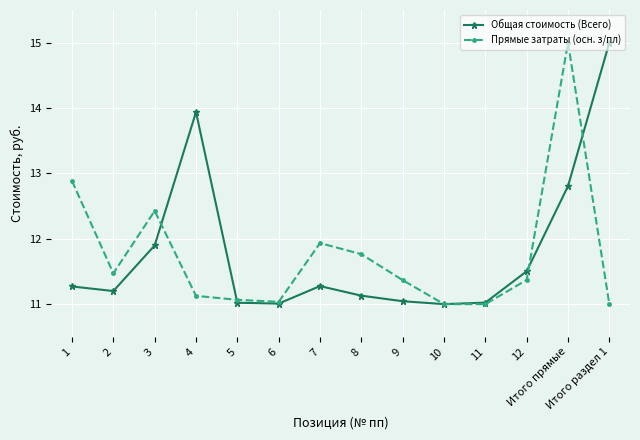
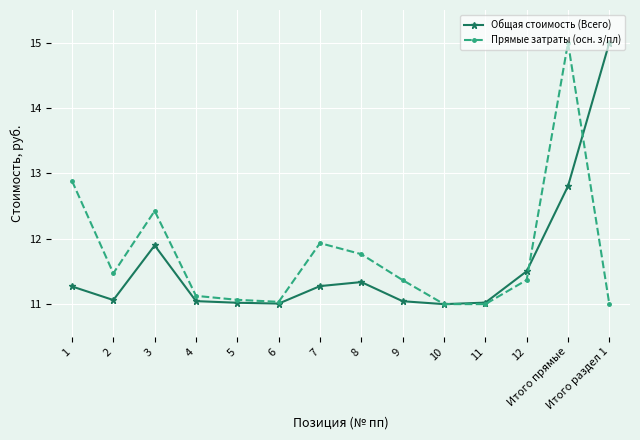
  {
    "Общая стоимость (Всего)": {
      "1": 11.3,
-     "2": 11.2,
+     "2": 11.1,
      "3": 11.9,
-     "4": 13.9,
+     "4": 11.0,
      "5": 11.0,
      "7": 11.3,
-     "8": 11.1,
+     "8": 11.3,
      "9": 11.0,
      "12": 11.5,
      "Итого прямые": 12.8
    },
    "Прямые затраты (осн. з/пл)": {
      "1": 12.9,
      "2": 11.5,
      "3": 12.4,
      "4": 11.1,
      "5": 11.1,
      "7": 11.9,
      "8": 11.8,
      "9": 11.4,
      "12": 11.4,
      "Итого раздел 1": 11.0
    }
  }
